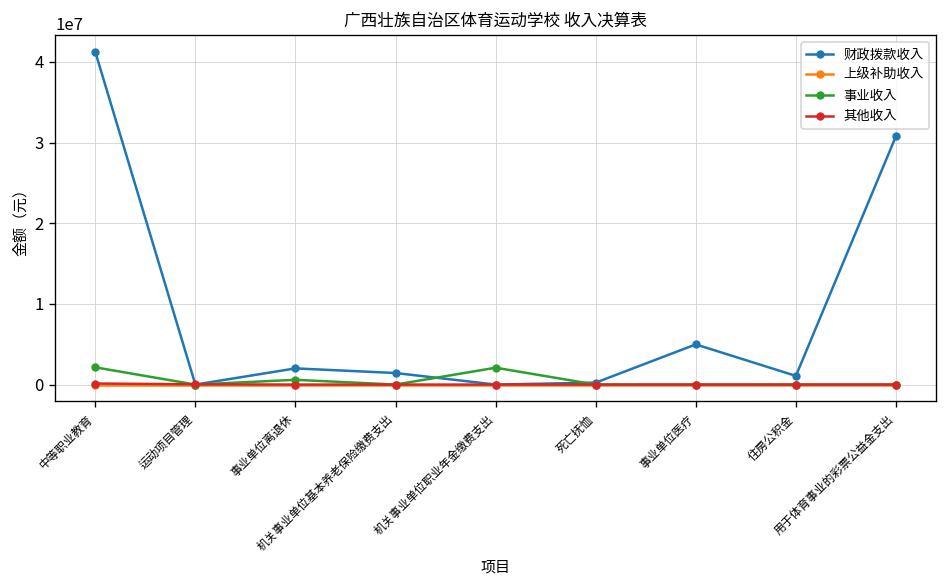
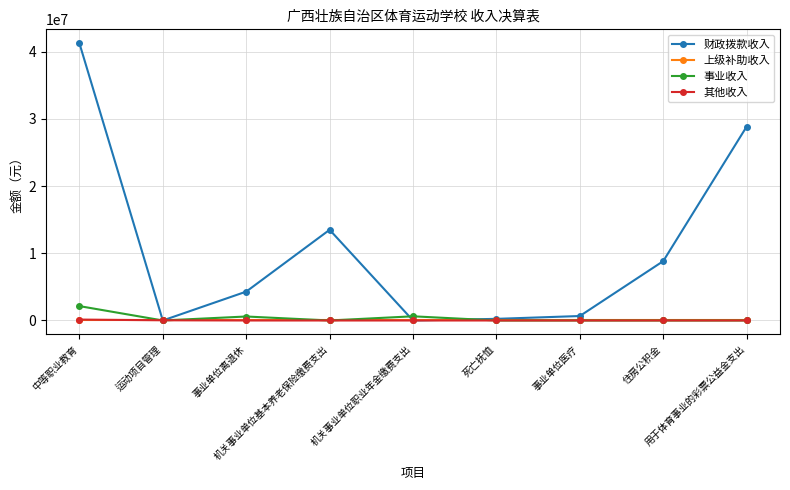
  {
    "财政拨款收入": {
      "中等职业教育": 41000000,
-     "事业单位离退休": 2000000,
-     "机关事业单位基本养老保险缴费支出": 1000000,
-     "事业单位医疗": 5000000,
-     "住房公积金": 1000000,
-     "用于体育事业的彩票公益金支出": 31000000
+     "事业单位离退休": 4000000,
+     "机关事业单位基本养老保险缴费支出": 13000000,
+     "事业单位医疗": 1000000,
+     "住房公积金": 9000000,
+     "用于体育事业的彩票公益金支出": 29000000
    },
    "其他收入": {
      "中等职业教育": 0,
      "事业单位离退休": 0
    },
    "事业收入": {
      "中等职业教育": 2000000,
      "事业单位离退休": 1000000,
-     "机关事业单位职业年金缴费支出": 2000000
+     "机关事业单位职业年金缴费支出": 1000000
    }
  }
